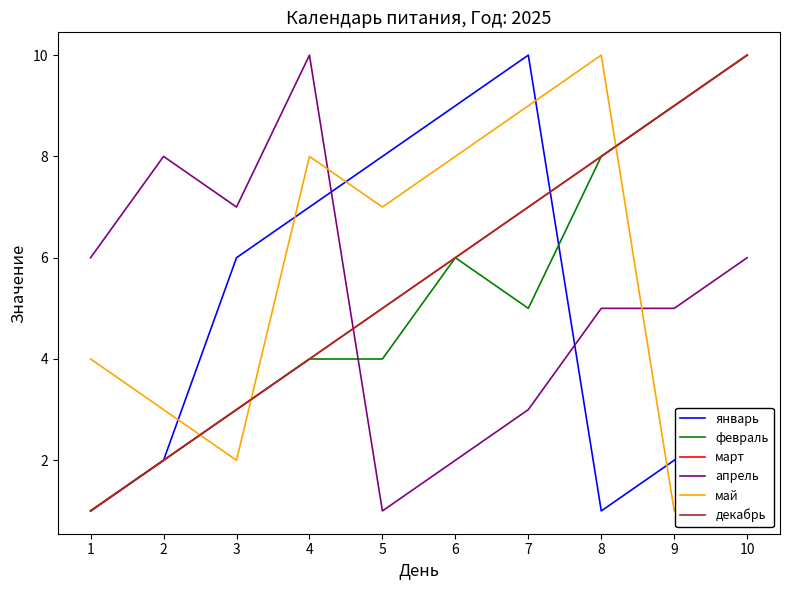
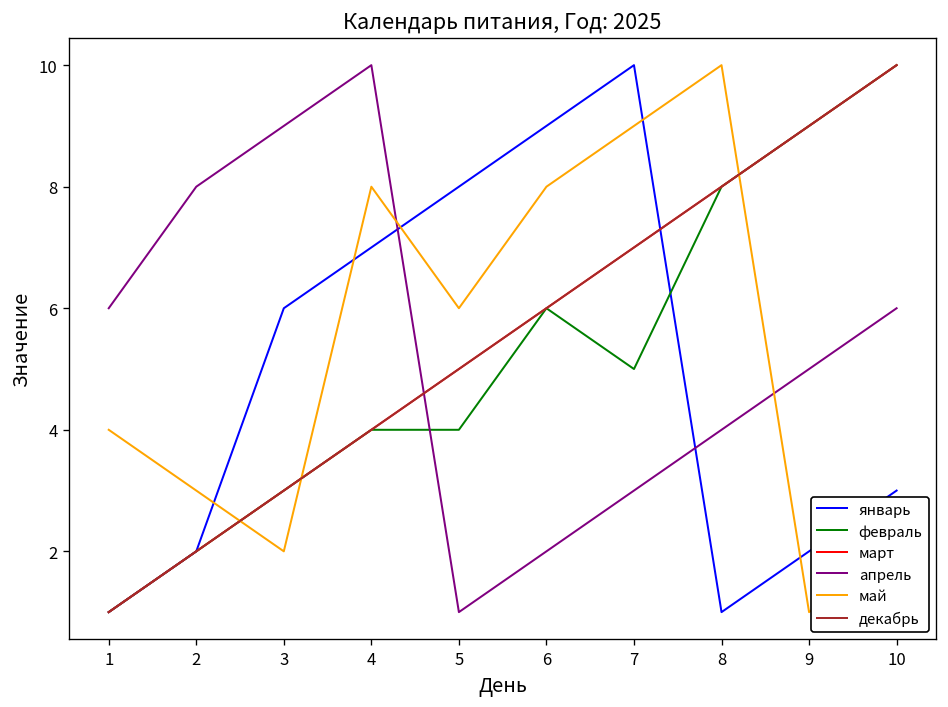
  {
    "январь": {
      "3": 6,
      "4": 7,
      "5": 8,
      "6": 9,
      "7": 10,
      "8": 1,
      "9": 2
    },
    "февраль": {
      "5": 4,
      "7": 5
    },
    "декабрь": {
      "5": 5,
      "7": 7
    },
    "апрель": {
      "1": 6,
      "2": 8,
-     "3": 7,
+     "3": 9,
      "4": 10,
      "5": 1,
      "6": 2,
      "7": 3,
-     "8": 5,
+     "8": 4,
      "9": 5,
      "10": 6
    },
    "май": {
      "1": 4,
      "2": 3,
      "3": 2,
      "4": 8,
-     "5": 7,
+     "5": 6,
      "6": 8,
      "7": 9,
      "8": 10,
      "9": 1
    }
  }
